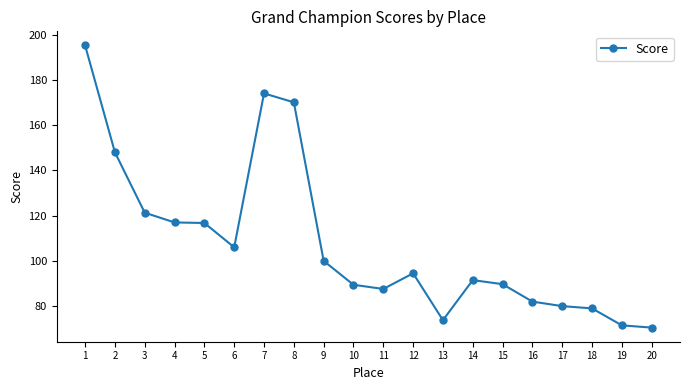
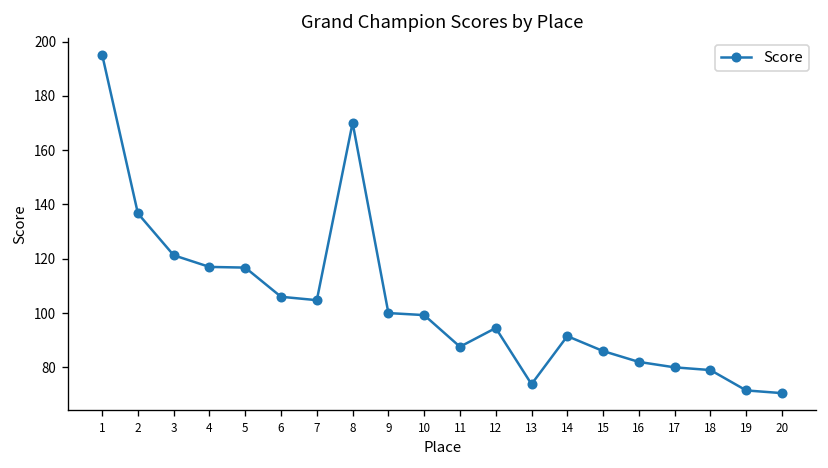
  {
    "1": 195,
-   "2": 148,
+   "2": 137,
    "3": 121,
    "4": 117,
    "5": 117,
    "6": 106,
-   "7": 174,
+   "7": 105,
    "8": 170,
    "9": 100,
-   "10": 89,
+   "10": 99,
    "11": 88,
    "12": 95,
    "13": 74,
    "14": 92,
-   "15": 90,
+   "15": 86,
    "16": 82,
    "17": 80,
    "18": 79,
    "19": 72,
    "20": 71
  }
